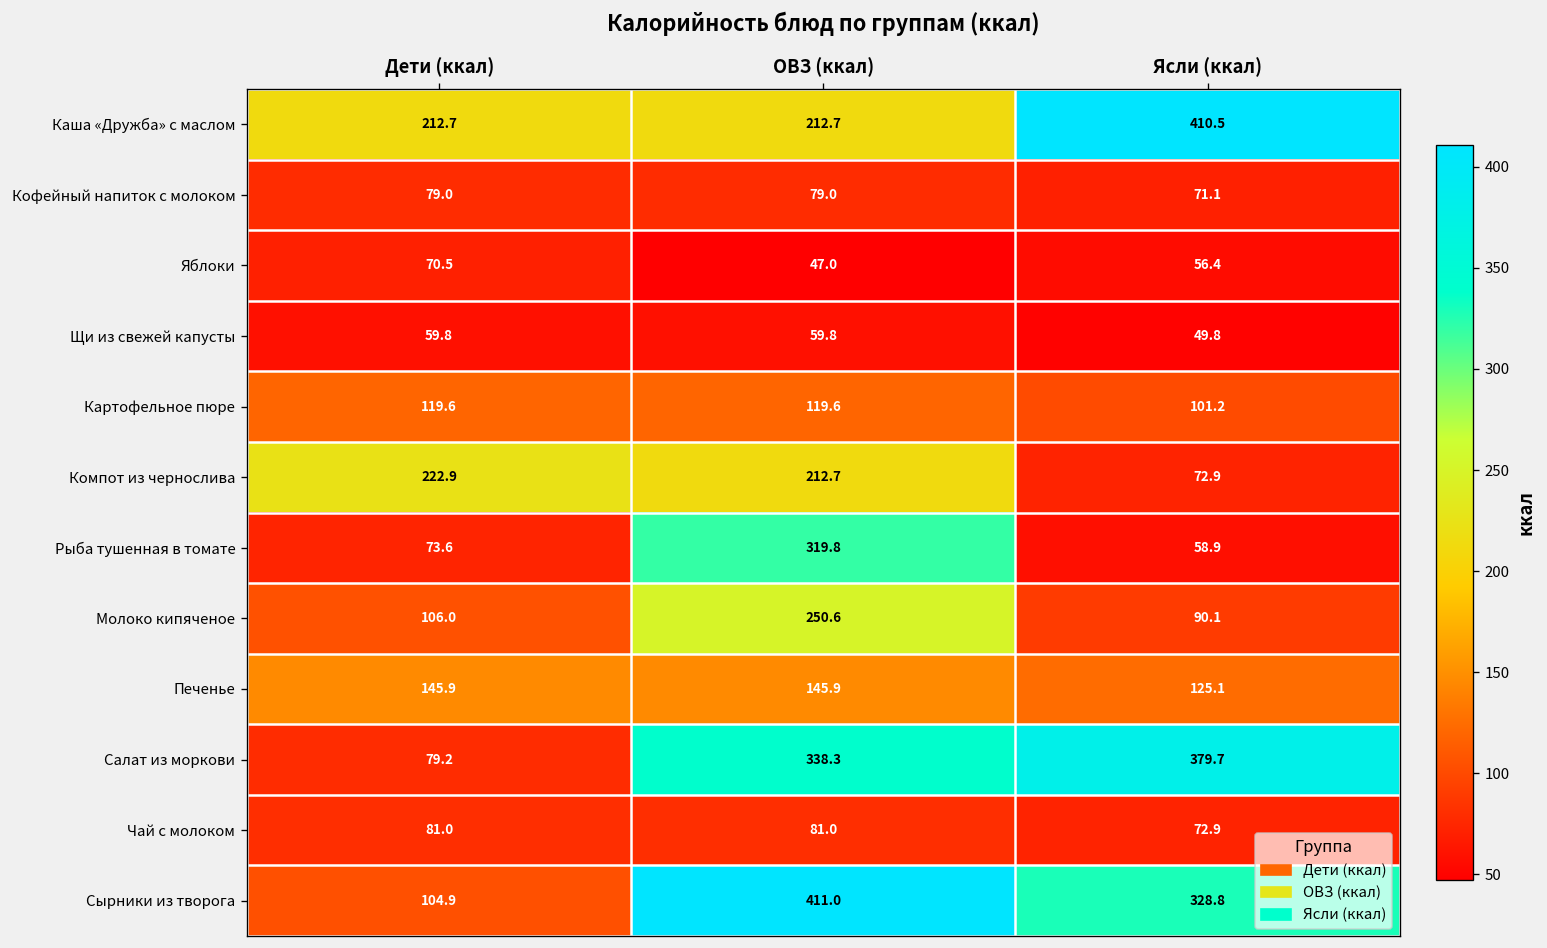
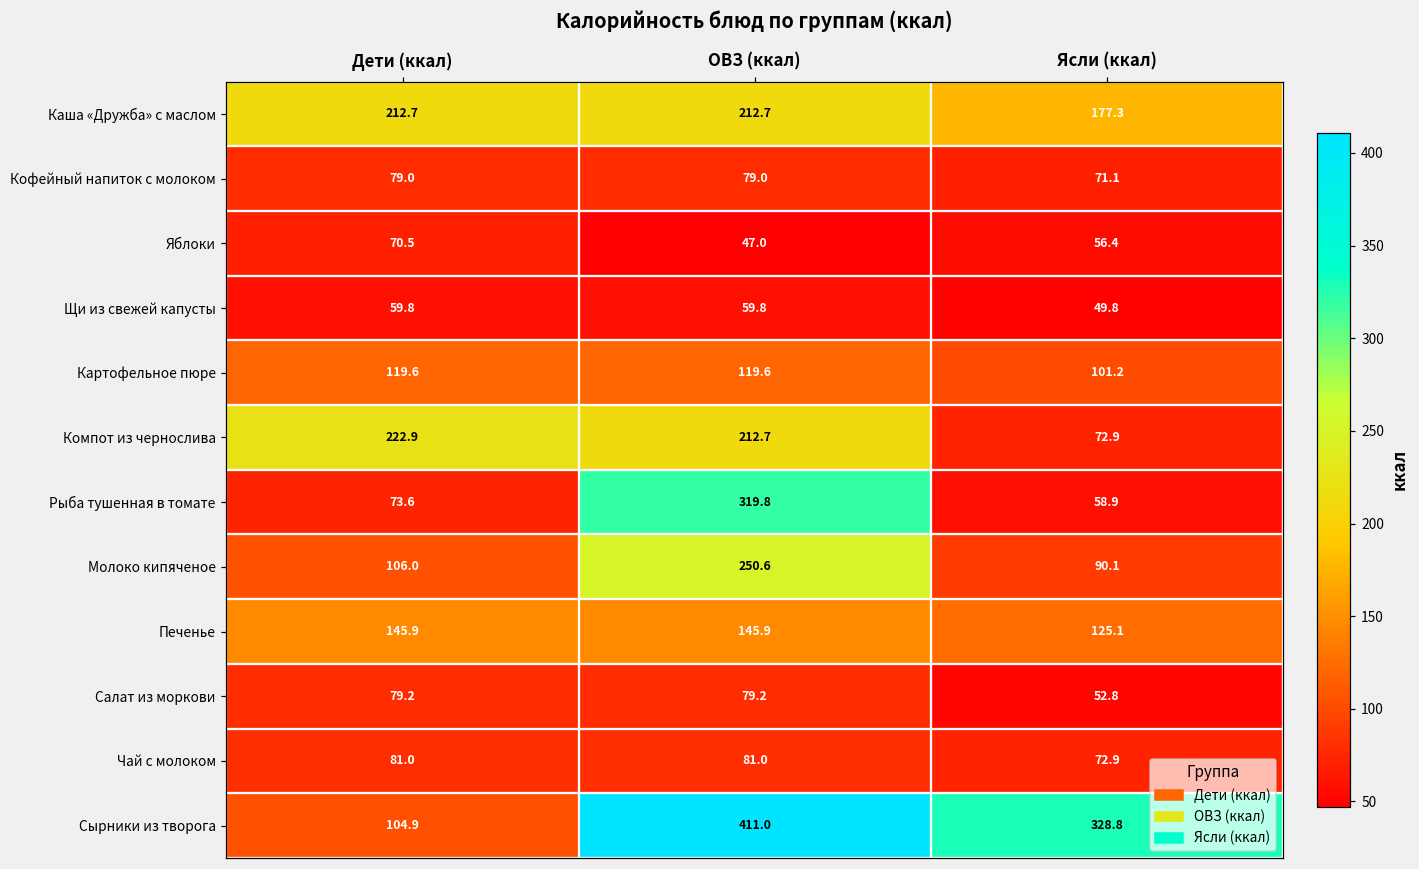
  {
    "Каша «Дружба» с маслом": {
      "Дети (ккал)": 212.7,
      "ОВЗ (ккал)": 212.7,
-     "Ясли (ккал)": 410.5
+     "Ясли (ккал)": 177.3
    },
    "Кофейный напиток с молоком": {
      "Дети (ккал)": 79.0,
      "ОВЗ (ккал)": 79.0,
      "Ясли (ккал)": 71.1
    },
    "Яблоки": {
      "Дети (ккал)": 70.5,
      "ОВЗ (ккал)": 47.0,
      "Ясли (ккал)": 56.4
    },
    "Щи из свежей капусты": {
      "Дети (ккал)": 59.8,
      "ОВЗ (ккал)": 59.8,
      "Ясли (ккал)": 49.8
    },
    "Картофельное пюре": {
      "Дети (ккал)": 119.6,
      "ОВЗ (ккал)": 119.6,
      "Ясли (ккал)": 101.2
    },
    "Компот из чернослива": {
      "Дети (ккал)": 222.9,
      "ОВЗ (ккал)": 212.7,
      "Ясли (ккал)": 72.9
    },
    "Рыба тушенная в томате": {
      "Дети (ккал)": 73.6,
      "ОВЗ (ккал)": 319.8,
      "Ясли (ккал)": 58.9
    },
    "Молоко кипяченое": {
      "Дети (ккал)": 106.0,
      "ОВЗ (ккал)": 250.6,
      "Ясли (ккал)": 90.1
    },
    "Печенье": {
      "Дети (ккал)": 145.9,
      "ОВЗ (ккал)": 145.9,
      "Ясли (ккал)": 125.1
    },
    "Салат из моркови": {
      "Дети (ккал)": 79.2,
-     "ОВЗ (ккал)": 338.3,
-     "Ясли (ккал)": 379.7
+     "ОВЗ (ккал)": 79.2,
+     "Ясли (ккал)": 52.8
    },
    "Чай с молоком": {
      "Дети (ккал)": 81.0,
      "ОВЗ (ккал)": 81.0,
      "Ясли (ккал)": 72.9
    },
    "Сырники из творога": {
      "Дети (ккал)": 104.9,
      "ОВЗ (ккал)": 411.0,
      "Ясли (ккал)": 328.8
    }
  }
